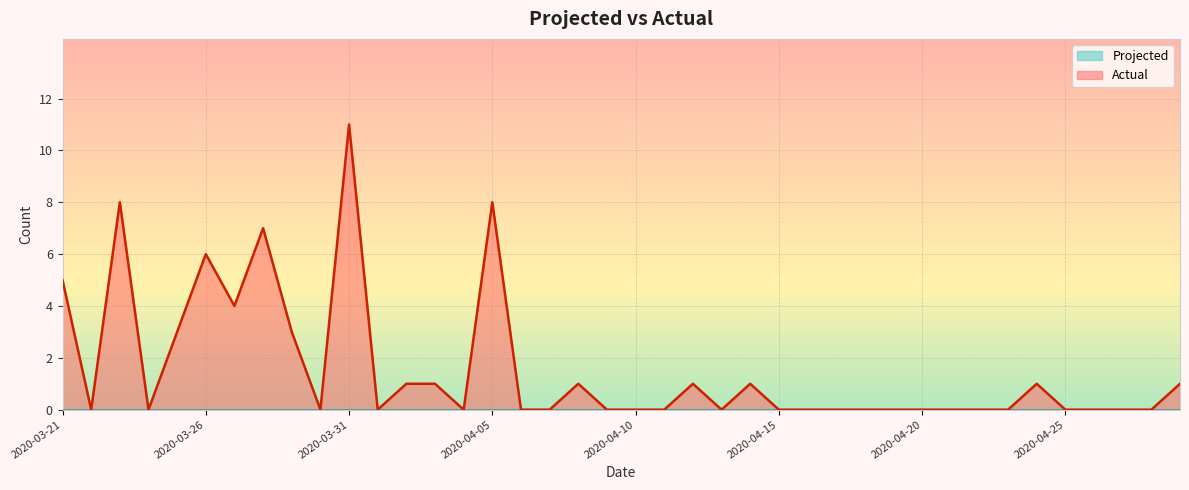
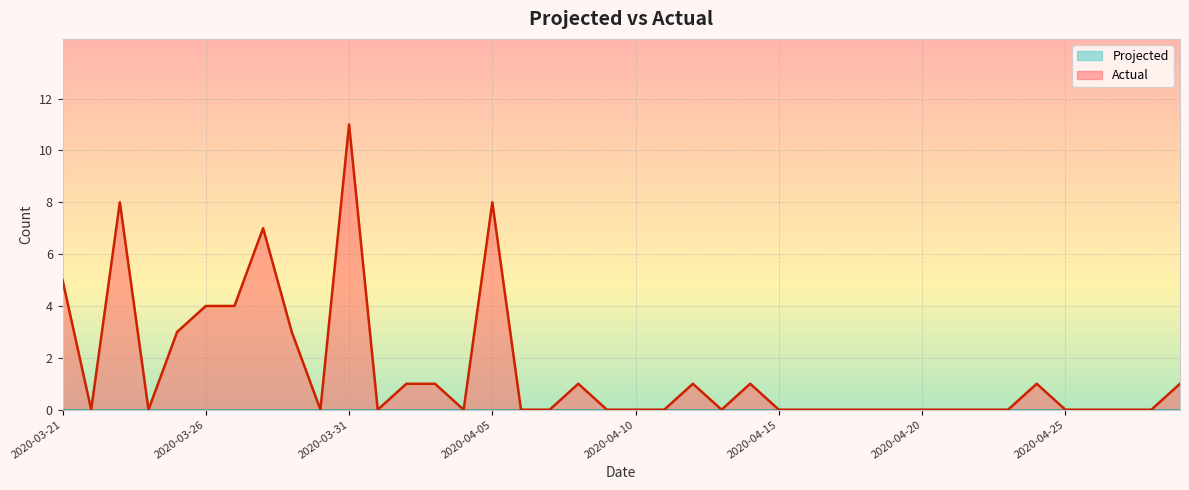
  {
    "Projected": {
      "2020-03-21": 0,
      "2020-03-26": 0,
      "2020-03-31": 0,
      "2020-04-05": 0
    },
    "Actual": {
      "2020-03-21": 5,
-     "2020-03-26": 6,
+     "2020-03-26": 4,
      "2020-03-31": 11,
      "2020-04-05": 8
    }
  }
